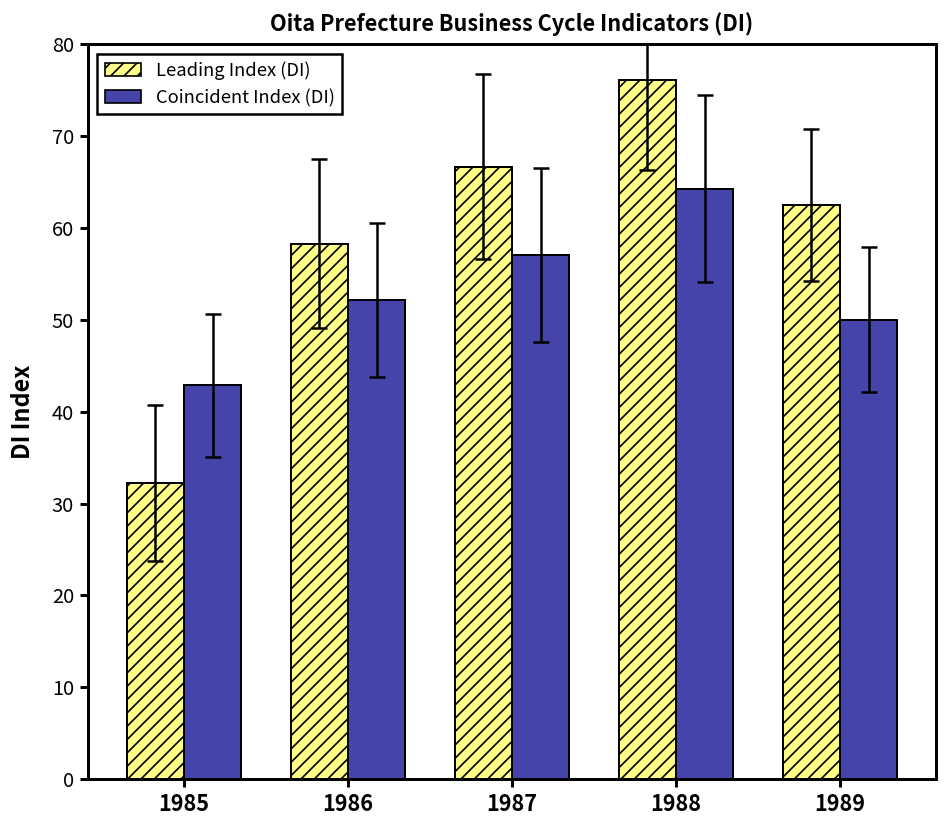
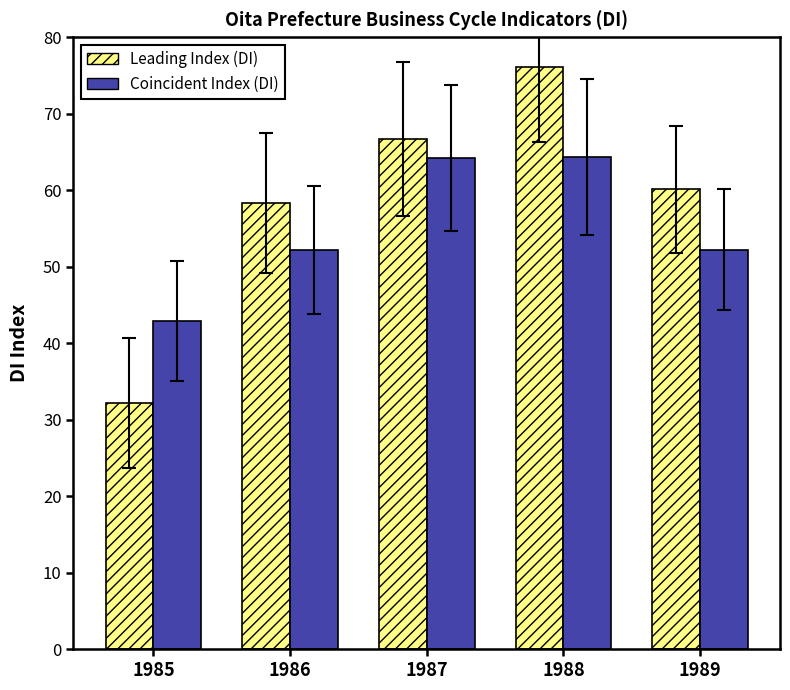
  {
    "Leading Index (DI)": {
      "1985": 32,
      "1986": 58,
      "1987": 67,
      "1988": 76,
-     "1989": 63
+     "1989": 60
    },
    "Coincident Index (DI)": {
      "1985": 43,
      "1986": 52,
-     "1987": 57,
+     "1987": 64,
      "1988": 64,
-     "1989": 50
+     "1989": 52
    }
  }
